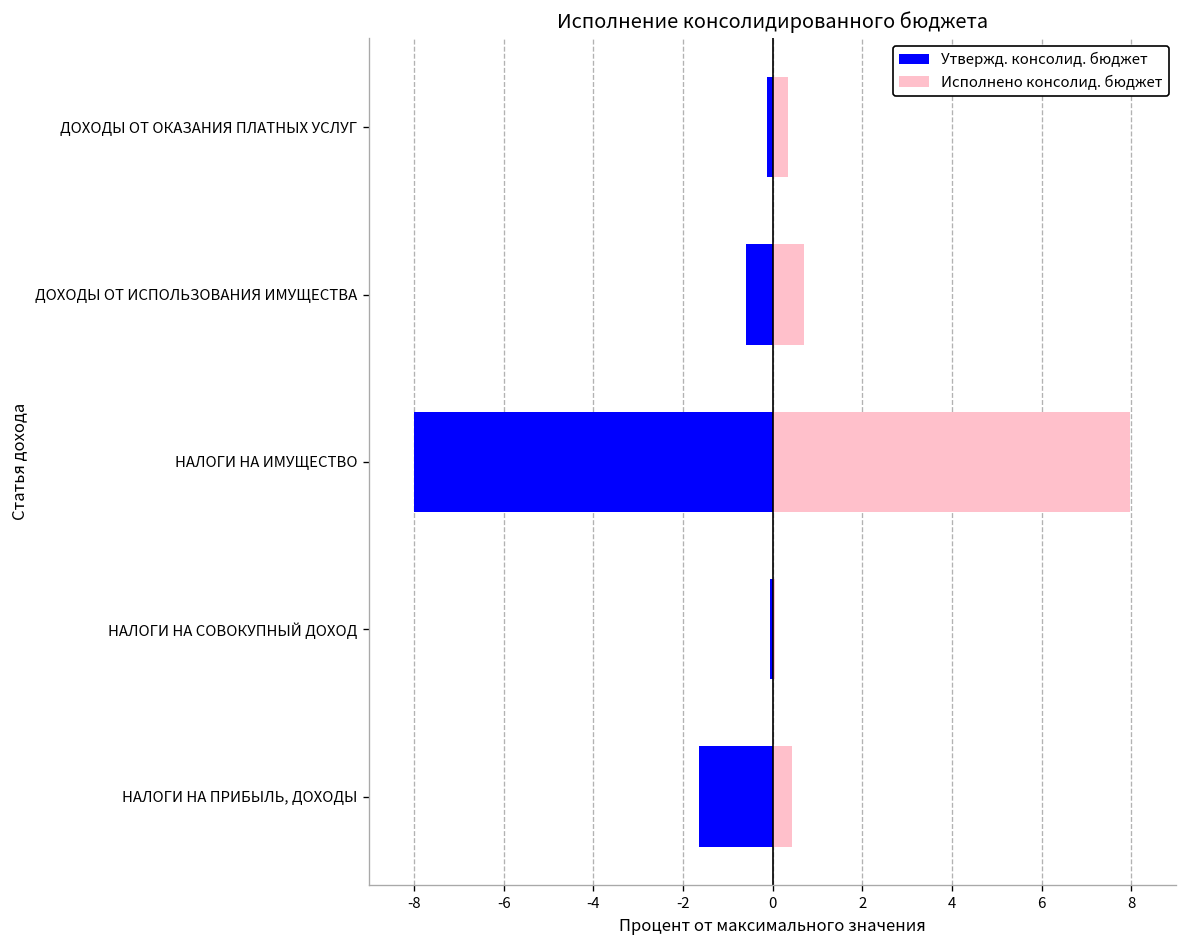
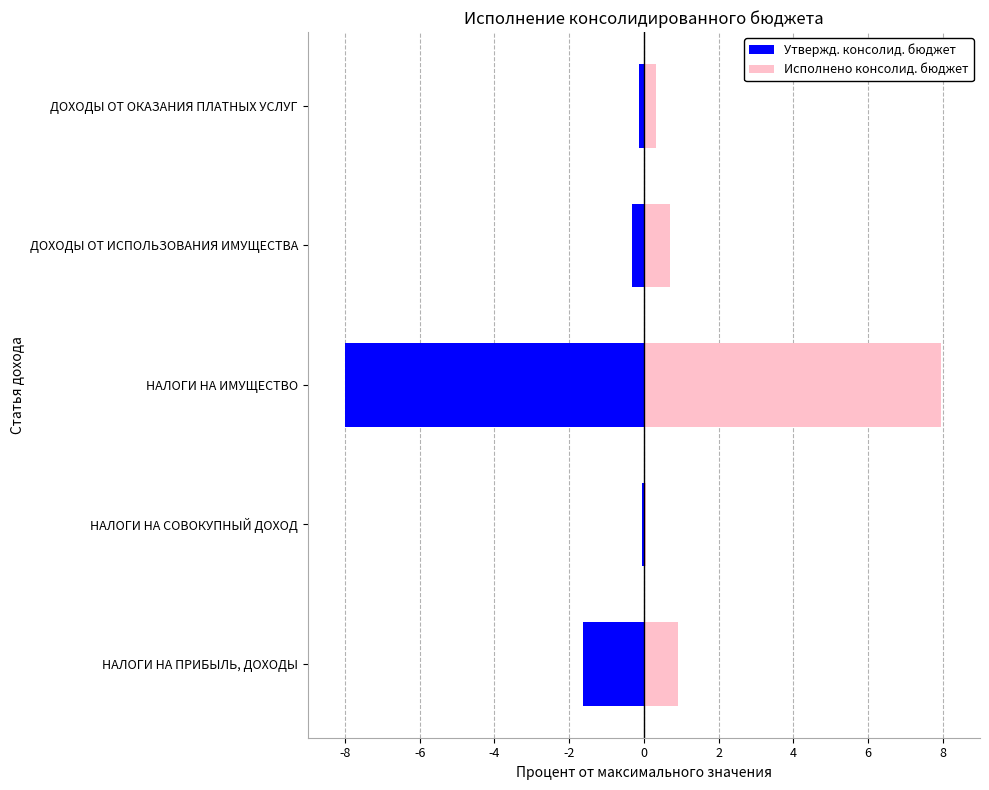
  {
    "Утвержд. консолид. бюджет": {
      "ДОХОДЫ ОТ ОКАЗАНИЯ ПЛАТНЫХ УСЛУГ": -0.1,
-     "ДОХОДЫ ОТ ИСПОЛЬЗОВАНИЯ ИМУЩЕСТВА": -0.6,
+     "ДОХОДЫ ОТ ИСПОЛЬЗОВАНИЯ ИМУЩЕСТВА": -0.3,
      "НАЛОГИ НА ИМУЩЕСТВО": -8.0,
      "НАЛОГИ НА ПРИБЫЛЬ, ДОХОДЫ": -1.6
    },
    "Исполнено консолид. бюджет": {
      "ДОХОДЫ ОТ ОКАЗАНИЯ ПЛАТНЫХ УСЛУГ": 0.3,
      "ДОХОДЫ ОТ ИСПОЛЬЗОВАНИЯ ИМУЩЕСТВА": 0.7,
      "НАЛОГИ НА ИМУЩЕСТВО": 8.0,
-     "НАЛОГИ НА ПРИБЫЛЬ, ДОХОДЫ": 0.4
+     "НАЛОГИ НА ПРИБЫЛЬ, ДОХОДЫ": 0.9
    }
  }
